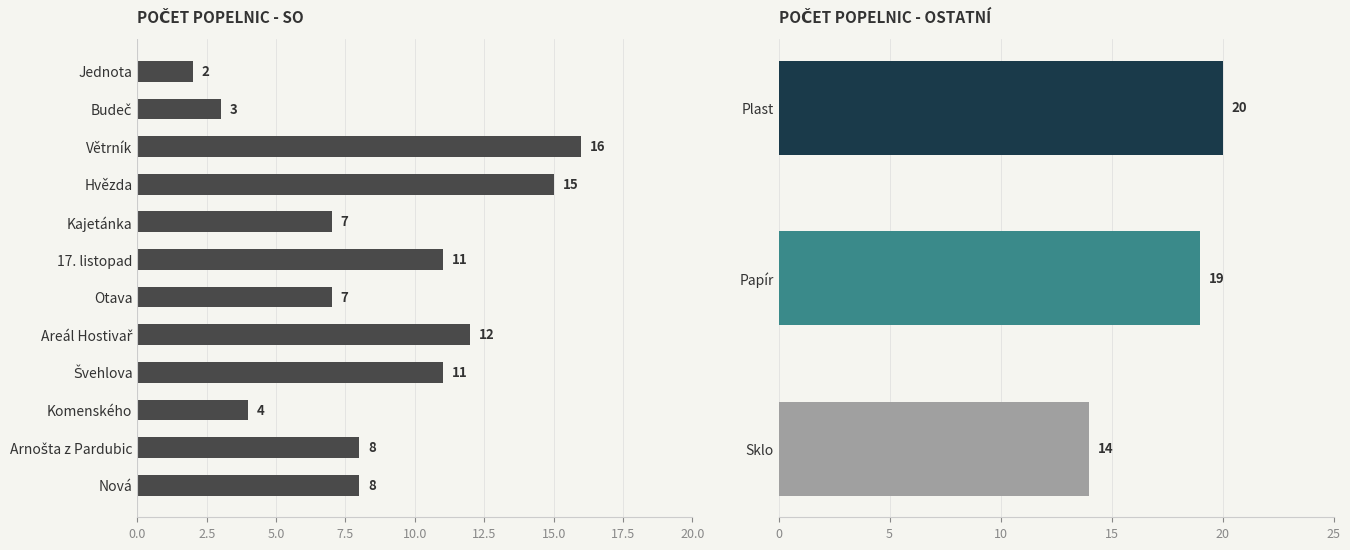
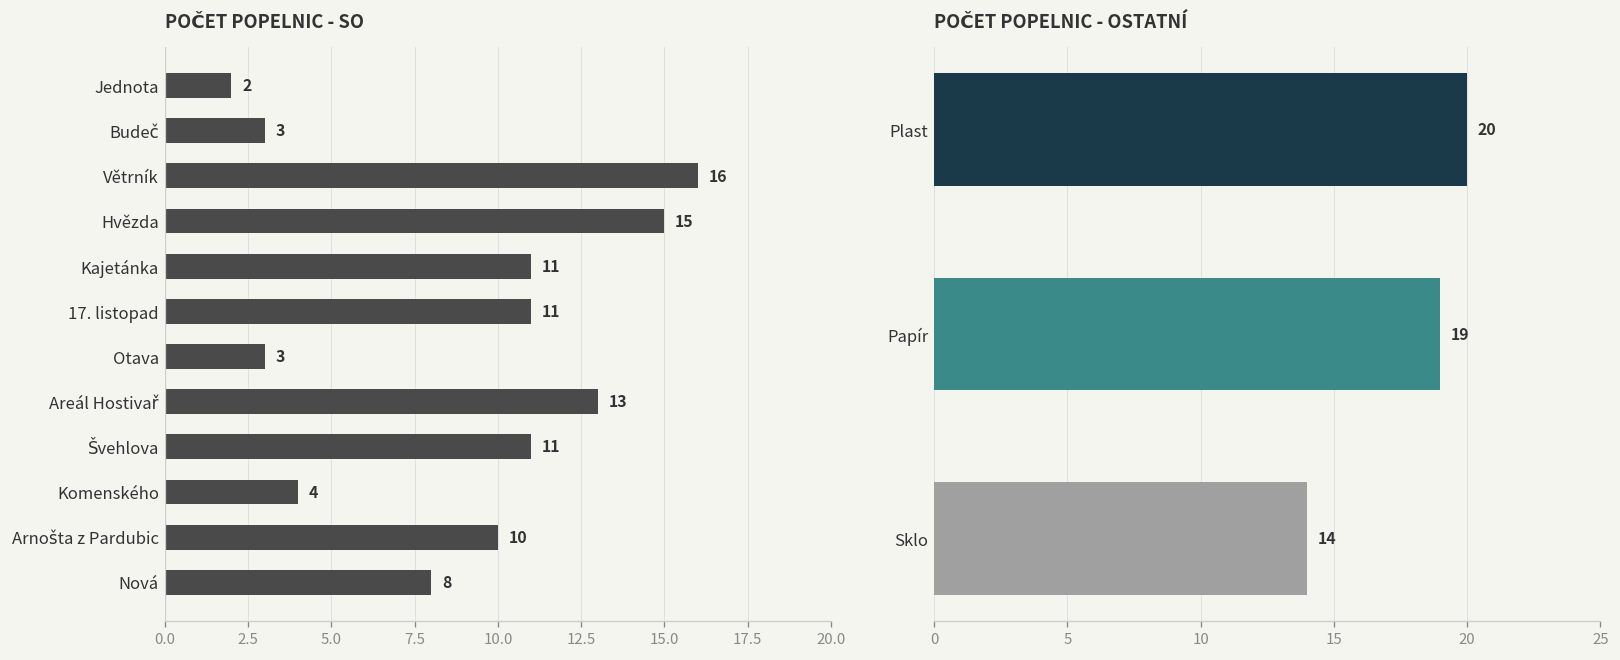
  {
    "POČET POPELNIC - SO": {
      "Jednota": 2,
      "Budeč": 3,
      "Větrník": 16,
      "Hvězda": 15,
-     "Kajetánka": 7,
+     "Kajetánka": 11,
      "17. listopad": 11,
-     "Otava": 7,
-     "Areál Hostivař": 12,
+     "Otava": 3,
+     "Areál Hostivař": 13,
      "Švehlova": 11,
      "Komenského": 4,
-     "Arnošta z Pardubic": 8,
+     "Arnošta z Pardubic": 10,
      "Nová": 8
    },
    "POČET POPELNIC - OSTATNÍ": {
      "Plast": 20,
      "Papír": 19,
      "Sklo": 14
    }
  }
